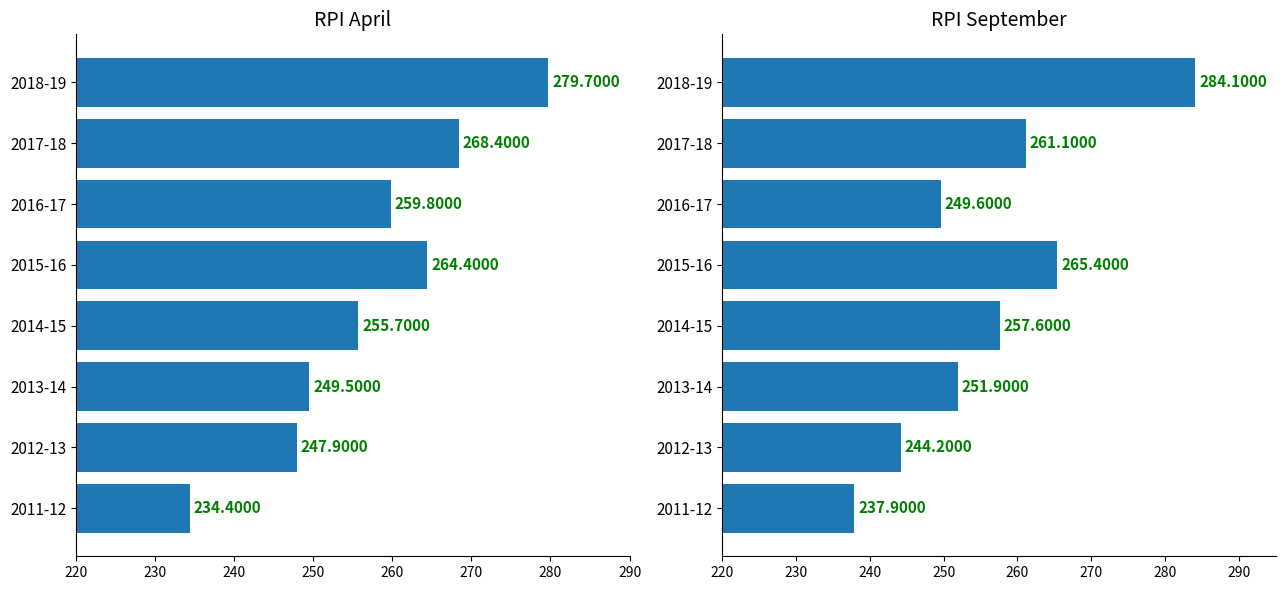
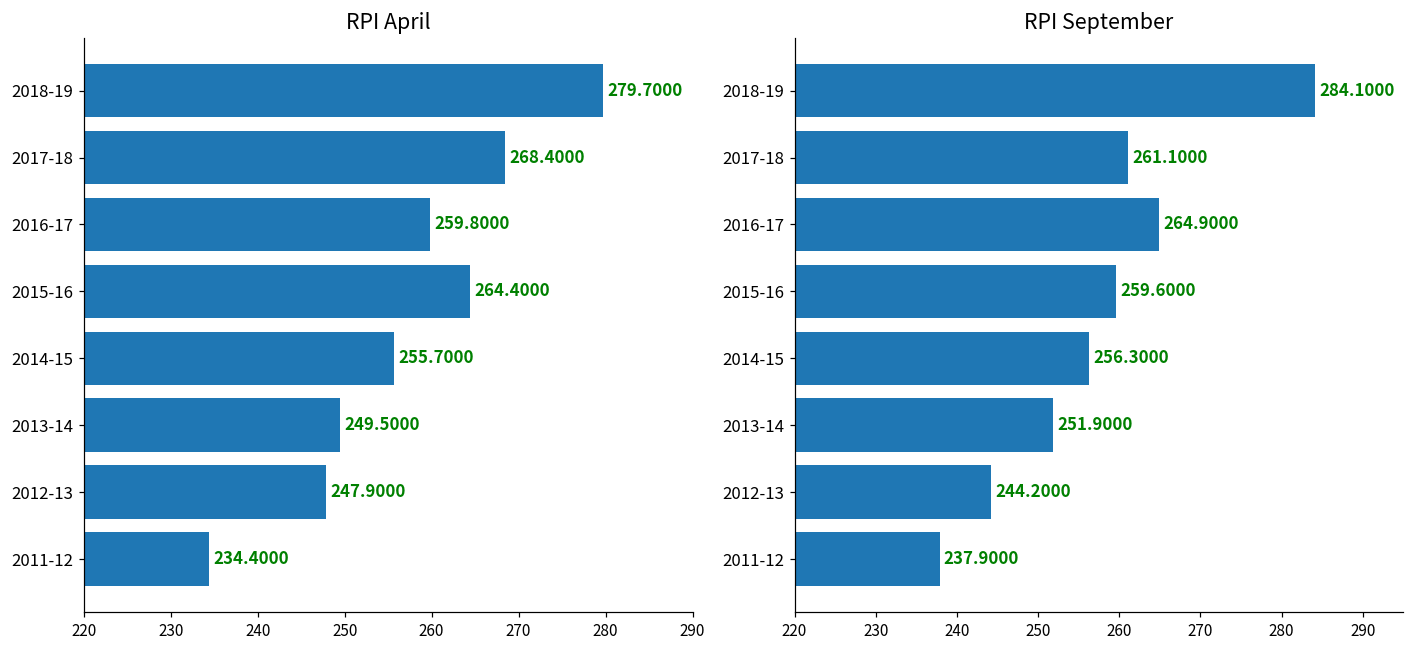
  {
    "RPI April": {
      "2018-19": 279.7000,
      "2017-18": 268.4000,
      "2016-17": 259.8000,
      "2015-16": 264.4000,
      "2014-15": 255.7000,
      "2013-14": 249.5000,
      "2012-13": 247.9000,
      "2011-12": 234.4000
    },
    "RPI September": {
      "2018-19": 284.1000,
      "2017-18": 261.1000,
-     "2016-17": 249.6000,
-     "2015-16": 265.4000,
-     "2014-15": 257.6000,
+     "2016-17": 264.9000,
+     "2015-16": 259.6000,
+     "2014-15": 256.3000,
      "2013-14": 251.9000,
      "2012-13": 244.2000,
      "2011-12": 237.9000
    }
  }
